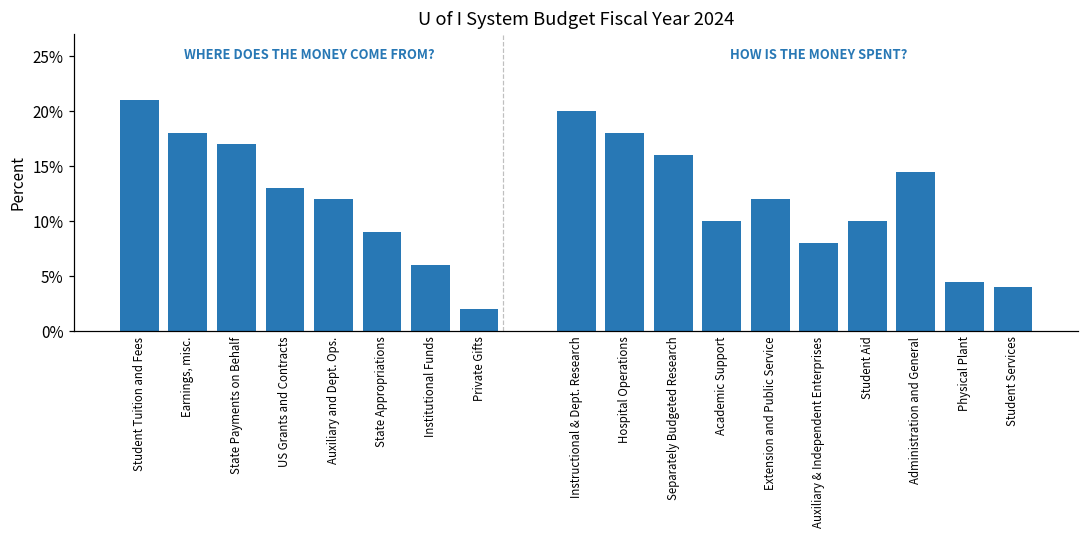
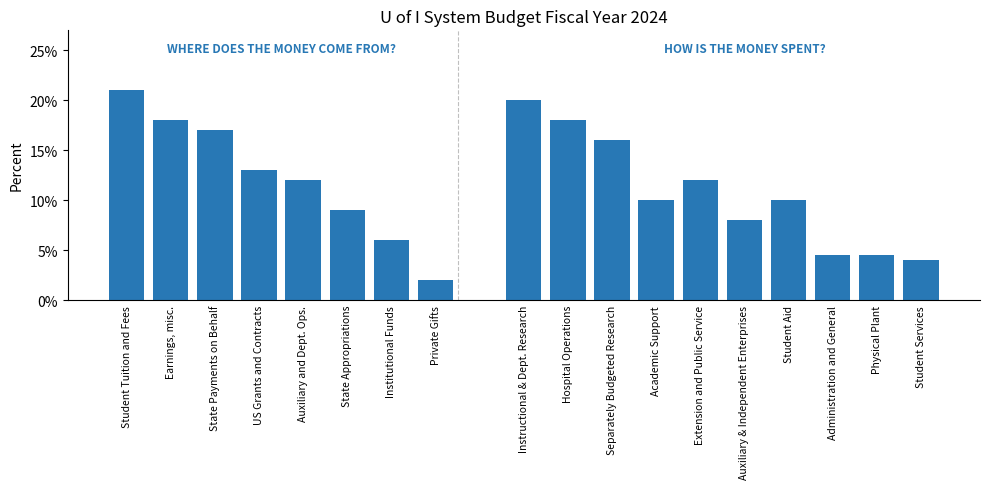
  {
    "Student Tuition and Fees": "21%",
    "Earnings, misc.": "18%",
    "State Payments on Behalf": "17%",
    "US Grants and Contracts": "13%",
    "Auxiliary and Dept. Ops.": "12%",
    "State Appropriations": "9%",
    "Institutional Funds": "6%",
    "Private Gifts": "2%",
    "Instructional & Dept. Research": "20%",
    "Hospital Operations": "18%",
    "Separately Budgeted Research": "16%",
    "Academic Support": "10%",
    "Extension and Public Service": "12%",
    "Auxiliary & Independent Enterprises": "8%",
    "Student Aid": "10%",
-   "Administration and General": "14%",
+   "Administration and General": "5%",
    "Physical Plant": "5%",
    "Student Services": "4%"
  }
